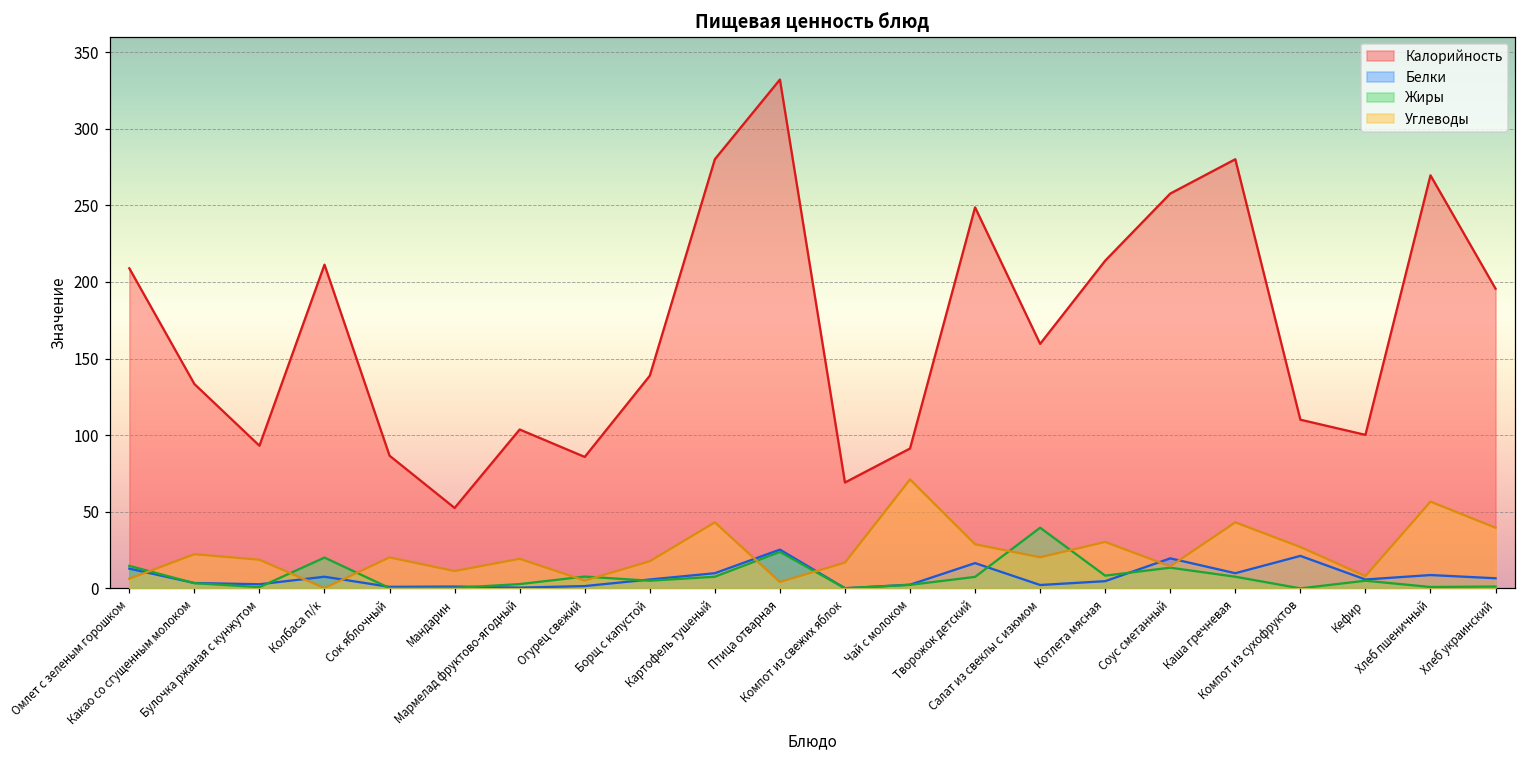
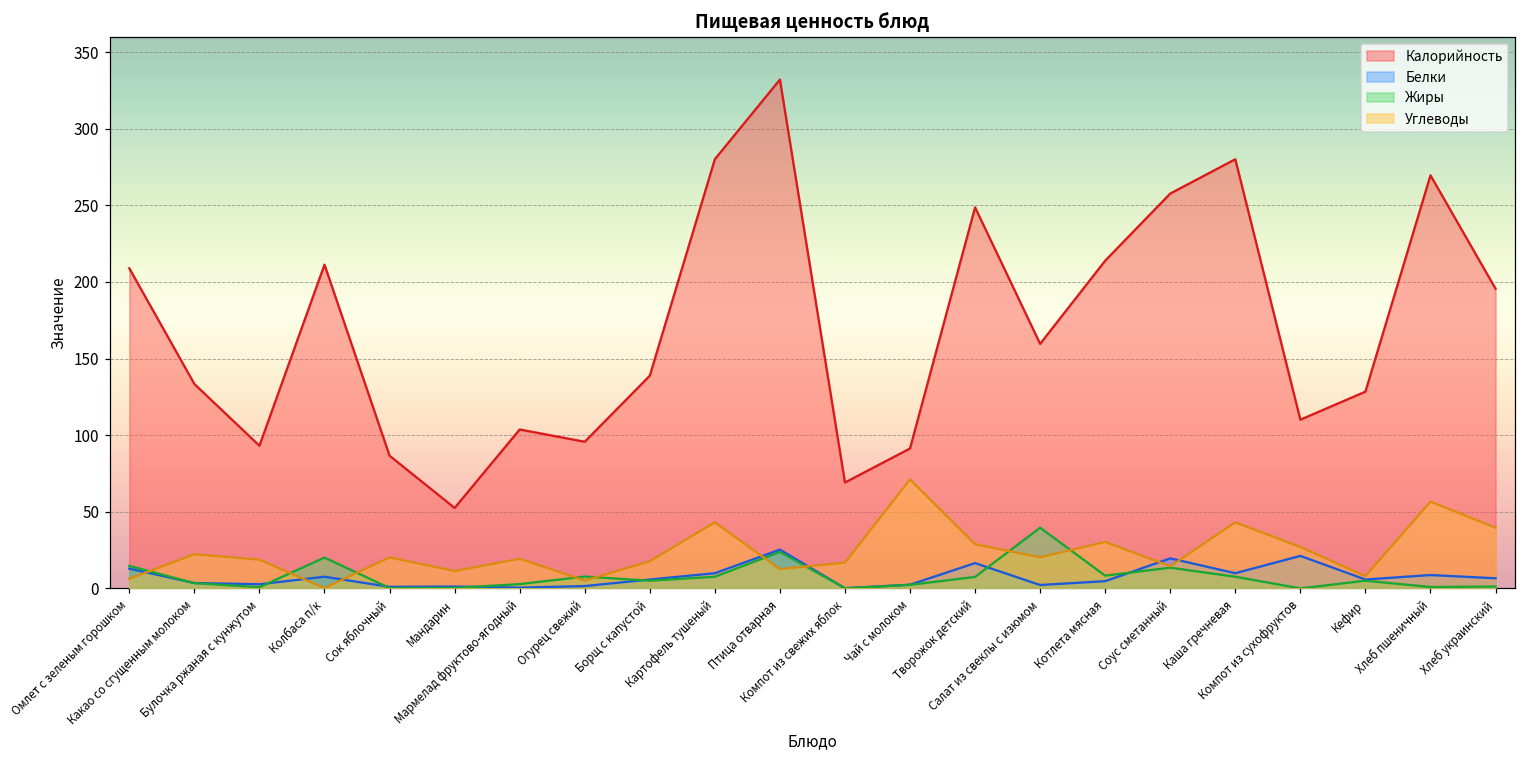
  {
    "Калорийность": {
      "Омлет с зеленым горошком": 209,
      "Какао со сгущенным молоком": 133,
      "Булочка ржаная с кунжутом": 93,
      "Колбаса п/к": 211,
      "Сок яблочный": 87,
      "Мандарин": 53,
      "Мармелад фруктово-ягодный": 104,
-     "Огурец свежий": 86,
+     "Огурец свежий": 96,
      "Борщ с капустой": 139,
      "Картофель тушеный": 280,
      "Птица отварная": 332,
      "Компот из свежих яблок": 69,
      "Чай с молоком": 91,
      "Творожок детский": 249,
      "Салат из свеклы с изюмом": 160,
      "Котлета мясная": 214,
      "Соус сметанный": 258,
      "Каша гречневая": 280,
      "Компот из сухофруктов": 110,
-     "Кефир": 100,
+     "Кефир": 128,
      "Хлеб пшеничный": 270,
      "Хлеб украинский": 196
    },
    "Белки": {
      "Булочка ржаная с кунжутом": 3,
      "Колбаса п/к": 8,
      "Мармелад фруктово-ягодный": 1,
      "Огурец свежий": 2,
      "Картофель тушеный": 10,
      "Творожок детский": 17,
      "Салат из свеклы с изюмом": 2,
      "Котлета мясная": 5,
      "Соус сметанный": 20,
      "Каша гречневая": 10,
      "Компот из сухофруктов": 21,
      "Хлеб пшеничный": 9,
      "Хлеб украинский": 7
    },
    "Жиры": {
      "Булочка ржаная с кунжутом": 1,
      "Колбаса п/к": 20,
      "Мармелад фруктово-ягодный": 3,
      "Огурец свежий": 8,
      "Картофель тушеный": 8,
      "Творожок детский": 8,
      "Салат из свеклы с изюмом": 40,
      "Котлета мясная": 8,
      "Каша гречневая": 8,
      "Компот из сухофруктов": 0,
      "Хлеб пшеничный": 1,
      "Хлеб украинский": 1
    },
    "Углеводы": {
      "Омлет с зеленым горошком": 6,
      "Какао со сгущенным молоком": 22,
      "Булочка ржаная с кунжутом": 19,
      "Колбаса п/к": 0,
      "Сок яблочный": 20,
      "Мандарин": 11,
      "Мармелад фруктово-ягодный": 19,
      "Огурец свежий": 5,
      "Борщ с капустой": 18,
      "Картофель тушеный": 43,
-     "Птица отварная": 4,
+     "Птица отварная": 13,
      "Компот из свежих яблок": 17,
      "Чай с молоком": 71,
      "Творожок детский": 29,
      "Салат из свеклы с изюмом": 20,
      "Котлета мясная": 30,
      "Каша гречневая": 43,
      "Компот из сухофруктов": 27,
      "Кефир": 8,
      "Хлеб пшеничный": 57,
      "Хлеб украинский": 40
    }
  }
